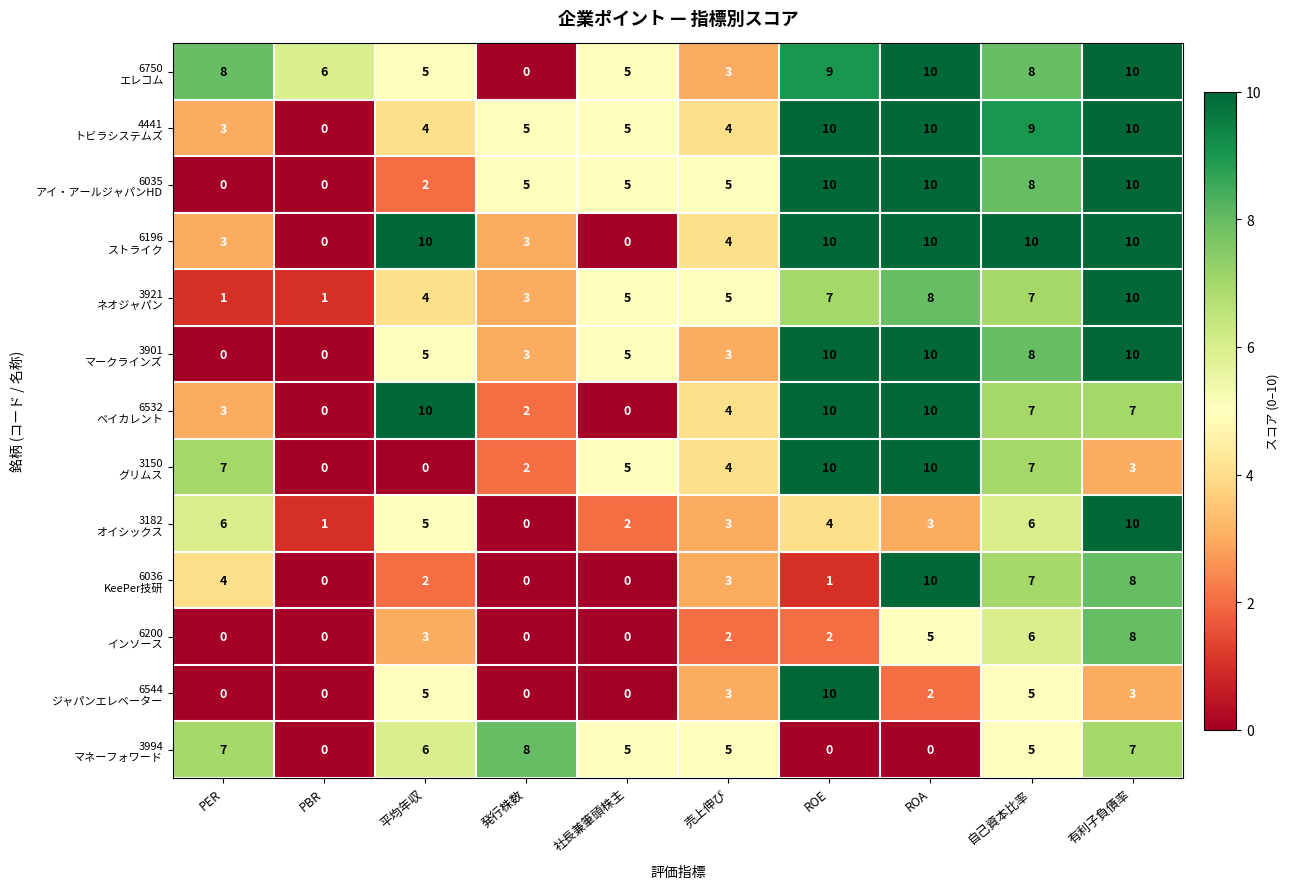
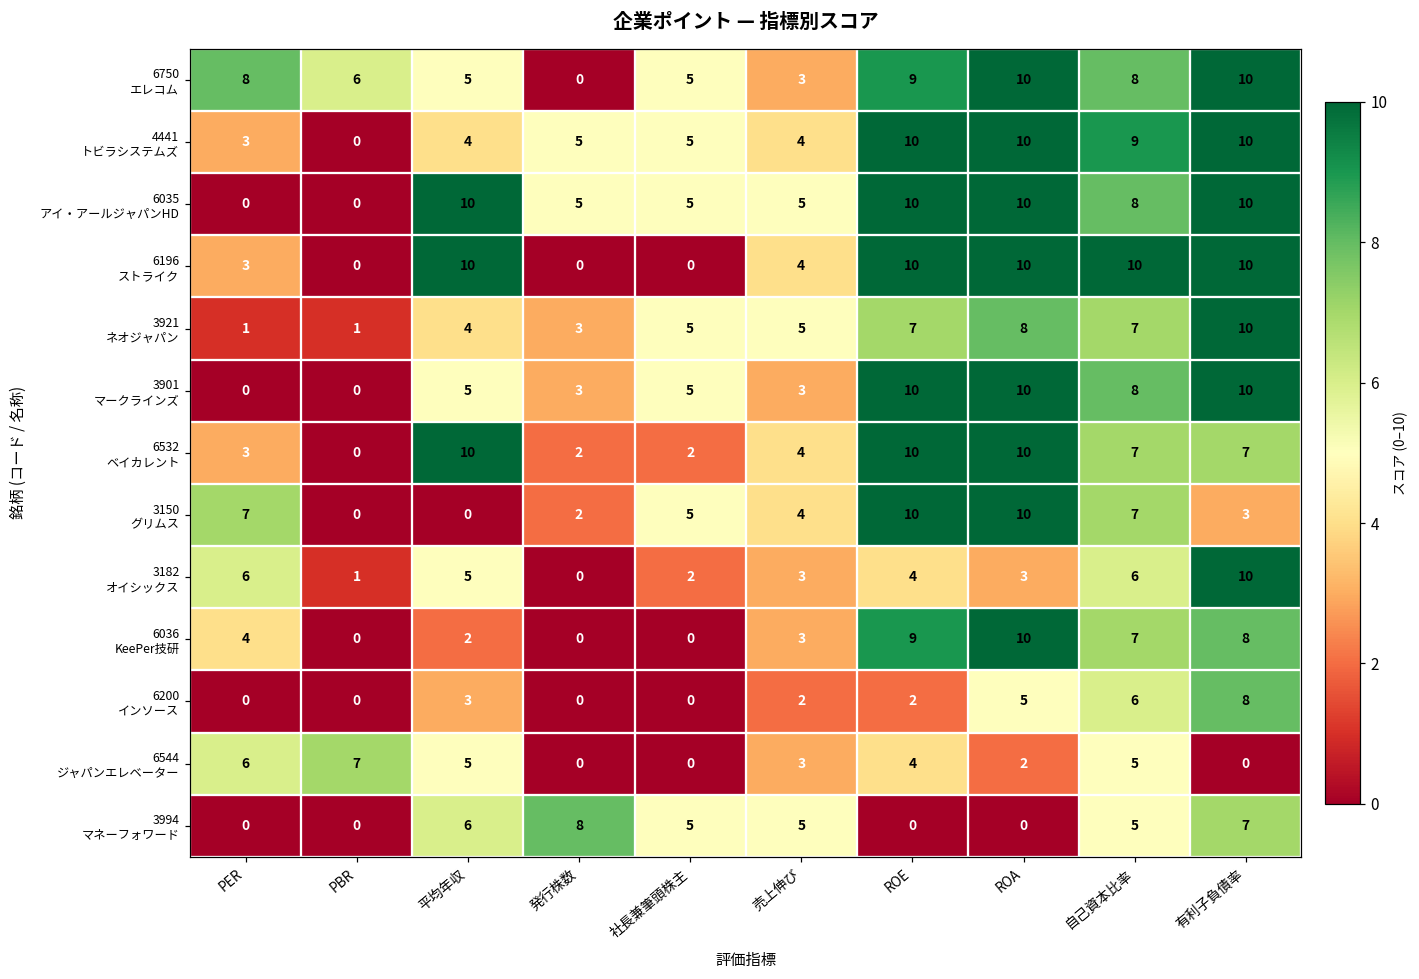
  {
    "6750 エレコム": {
      "PER": 8,
      "PBR": 6,
      "平均年収": 5,
      "発行株数": 0,
      "社長兼筆頭株主": 5,
      "売上伸び": 3,
      "ROE": 9,
      "ROA": 10,
      "自己資本比率": 8,
      "有利子負債率": 10
    },
    "4441 トビラシステムズ": {
      "PER": 3,
      "PBR": 0,
      "平均年収": 4,
      "発行株数": 5,
      "社長兼筆頭株主": 5,
      "売上伸び": 4,
      "ROE": 10,
      "ROA": 10,
      "自己資本比率": 9,
      "有利子負債率": 10
    },
    "6035 アイ・アールジャパンHD": {
      "PER": 0,
      "PBR": 0,
-     "平均年収": 2,
+     "平均年収": 10,
      "発行株数": 5,
      "社長兼筆頭株主": 5,
      "売上伸び": 5,
      "ROE": 10,
      "ROA": 10,
      "自己資本比率": 8,
      "有利子負債率": 10
    },
    "6196 ストライク": {
      "PER": 3,
      "PBR": 0,
      "平均年収": 10,
-     "発行株数": 3,
+     "発行株数": 0,
      "社長兼筆頭株主": 0,
      "売上伸び": 4,
      "ROE": 10,
      "ROA": 10,
      "自己資本比率": 10,
      "有利子負債率": 10
    },
    "3921 ネオジャパン": {
      "PER": 1,
      "PBR": 1,
      "平均年収": 4,
      "発行株数": 3,
      "社長兼筆頭株主": 5,
      "売上伸び": 5,
      "ROE": 7,
      "ROA": 8,
      "自己資本比率": 7,
      "有利子負債率": 10
    },
    "3901 マークラインズ": {
      "PER": 0,
      "PBR": 0,
      "平均年収": 5,
      "発行株数": 3,
      "社長兼筆頭株主": 5,
      "売上伸び": 3,
      "ROE": 10,
      "ROA": 10,
      "自己資本比率": 8,
      "有利子負債率": 10
    },
    "6532 ベイカレント": {
      "PER": 3,
      "PBR": 0,
      "平均年収": 10,
      "発行株数": 2,
-     "社長兼筆頭株主": 0,
+     "社長兼筆頭株主": 2,
      "売上伸び": 4,
      "ROE": 10,
      "ROA": 10,
      "自己資本比率": 7,
      "有利子負債率": 7
    },
    "3150 グリムス": {
      "PER": 7,
      "PBR": 0,
      "平均年収": 0,
      "発行株数": 2,
      "社長兼筆頭株主": 5,
      "売上伸び": 4,
      "ROE": 10,
      "ROA": 10,
      "自己資本比率": 7,
      "有利子負債率": 3
    },
    "3182 オイシックス": {
      "PER": 6,
      "PBR": 1,
      "平均年収": 5,
      "発行株数": 0,
      "社長兼筆頭株主": 2,
      "売上伸び": 3,
      "ROE": 4,
      "ROA": 3,
      "自己資本比率": 6,
      "有利子負債率": 10
    },
    "6036 KeePer技研": {
      "PER": 4,
      "PBR": 0,
      "平均年収": 2,
      "発行株数": 0,
      "社長兼筆頭株主": 0,
      "売上伸び": 3,
-     "ROE": 1,
+     "ROE": 9,
      "ROA": 10,
      "自己資本比率": 7,
      "有利子負債率": 8
    },
    "6200 インソース": {
      "PER": 0,
      "PBR": 0,
      "平均年収": 3,
      "発行株数": 0,
      "社長兼筆頭株主": 0,
      "売上伸び": 2,
      "ROE": 2,
      "ROA": 5,
      "自己資本比率": 6,
      "有利子負債率": 8
    },
    "6544 ジャパンエレベーター": {
-     "PER": 0,
-     "PBR": 0,
+     "PER": 6,
+     "PBR": 7,
      "平均年収": 5,
      "発行株数": 0,
      "社長兼筆頭株主": 0,
      "売上伸び": 3,
-     "ROE": 10,
+     "ROE": 4,
      "ROA": 2,
      "自己資本比率": 5,
-     "有利子負債率": 3
+     "有利子負債率": 0
    },
    "3994 マネーフォワード": {
-     "PER": 7,
+     "PER": 0,
      "PBR": 0,
      "平均年収": 6,
      "発行株数": 8,
      "社長兼筆頭株主": 5,
      "売上伸び": 5,
      "ROE": 0,
      "ROA": 0,
      "自己資本比率": 5,
      "有利子負債率": 7
    }
  }
